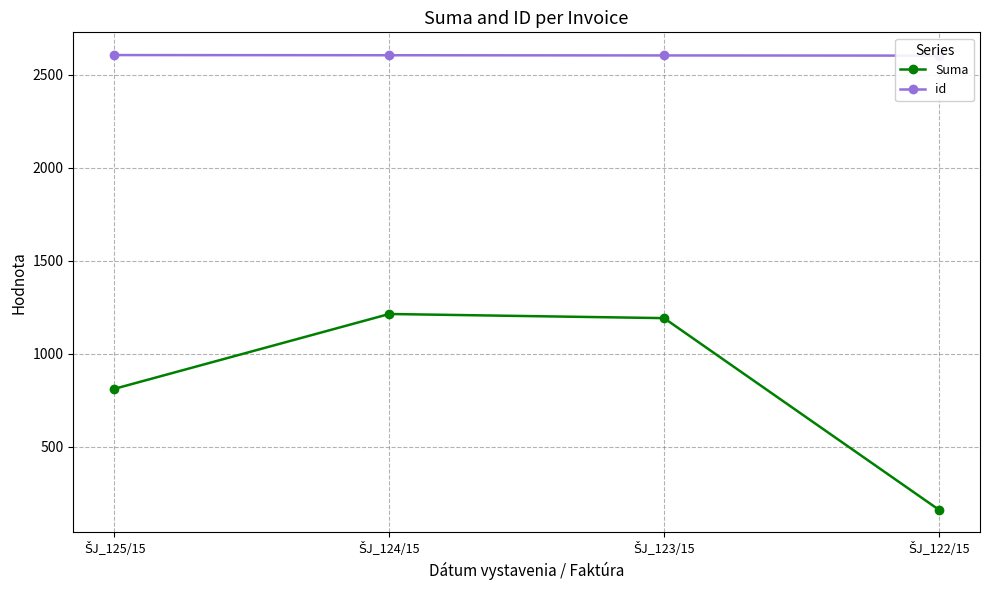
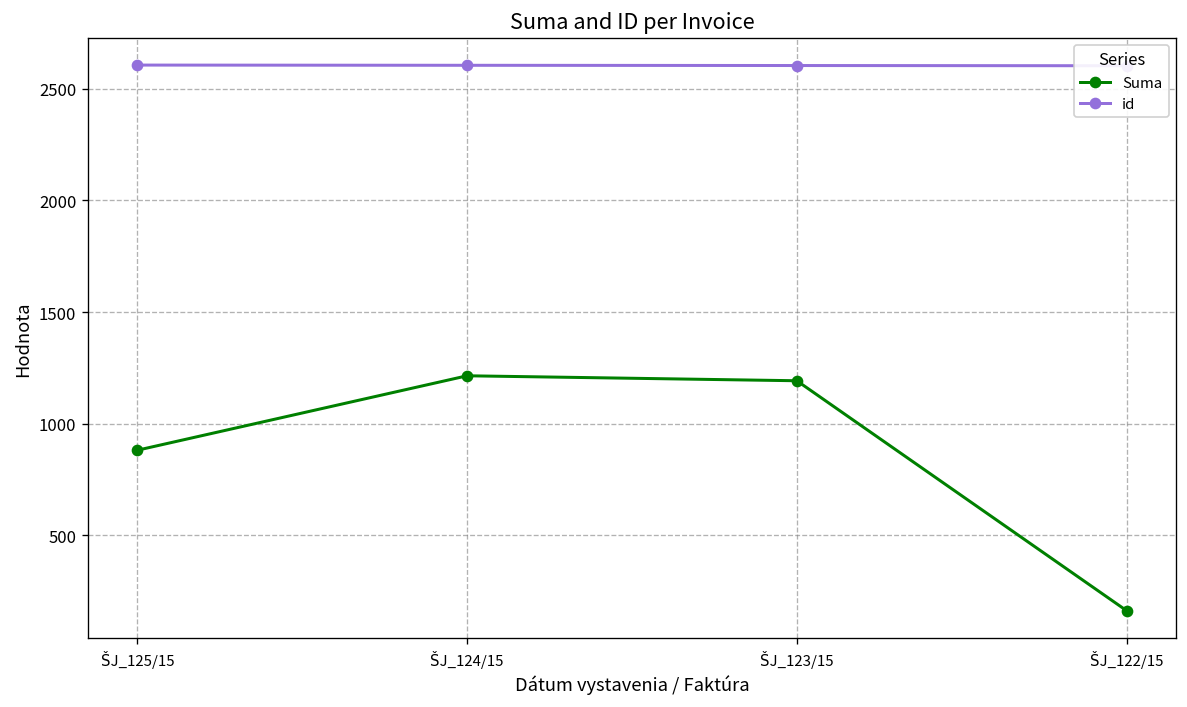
  {
    "Suma": {
-     "ŠJ_125/15": 810,
+     "ŠJ_125/15": 880,
      "ŠJ_124/15": 1210,
      "ŠJ_123/15": 1190,
      "ŠJ_122/15": 160
    },
    "id": {
      "ŠJ_125/15": 2610,
      "ŠJ_124/15": 2610,
      "ŠJ_123/15": 2600
    }
  }
